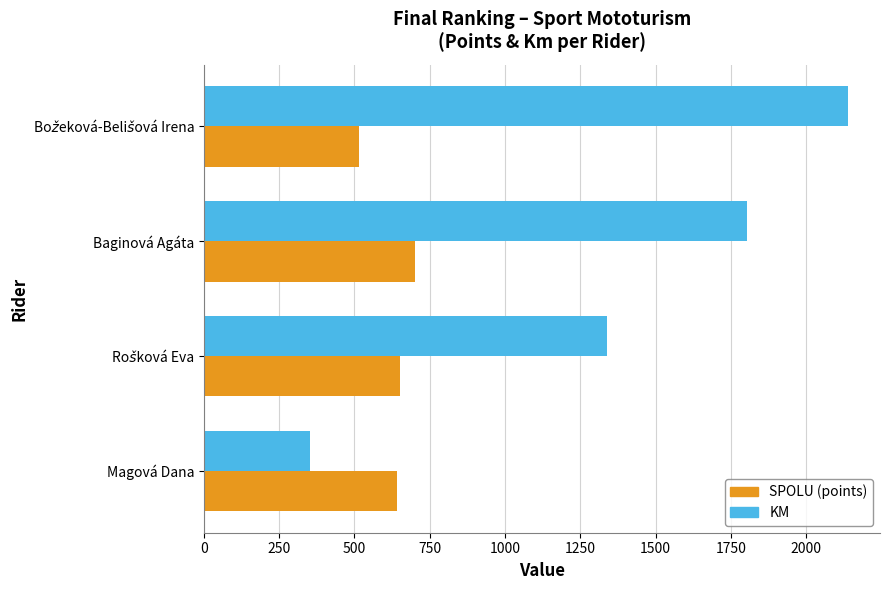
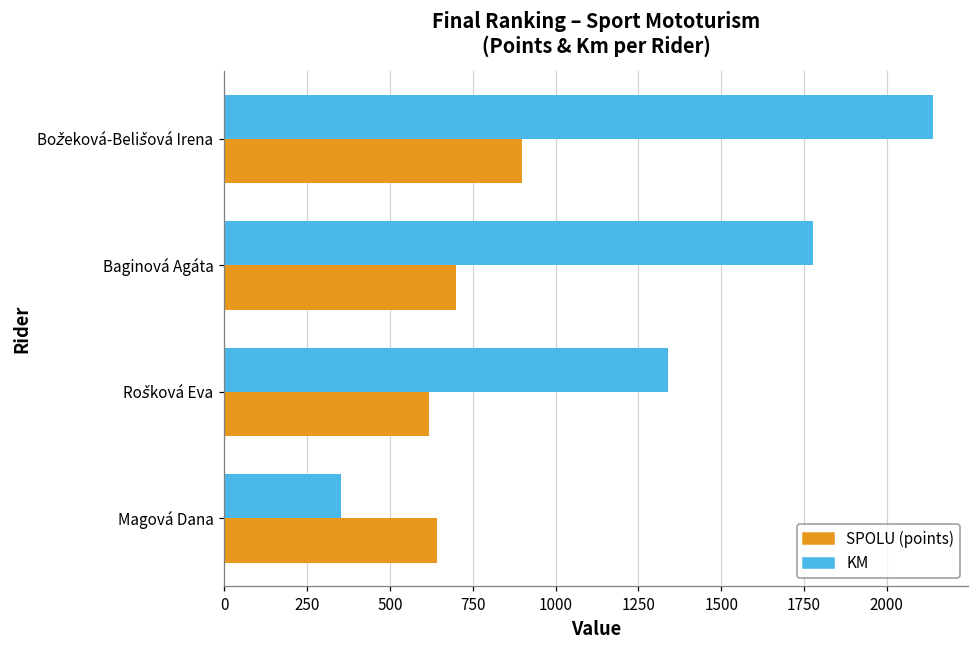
  {
    "SPOLU (points)": {
-     "Božeková-Belišová Irena": 520,
+     "Božeková-Belišová Irena": 900,
      "Baginová Agáta": 700,
-     "Rošková Eva": 650,
+     "Rošková Eva": 620,
      "Magová Dana": 640
    },
    "KM": {
      "Božeková-Belišová Irena": 2140,
-     "Baginová Agáta": 1800,
+     "Baginová Agáta": 1780,
      "Rošková Eva": 1340,
      "Magová Dana": 350
    }
  }
